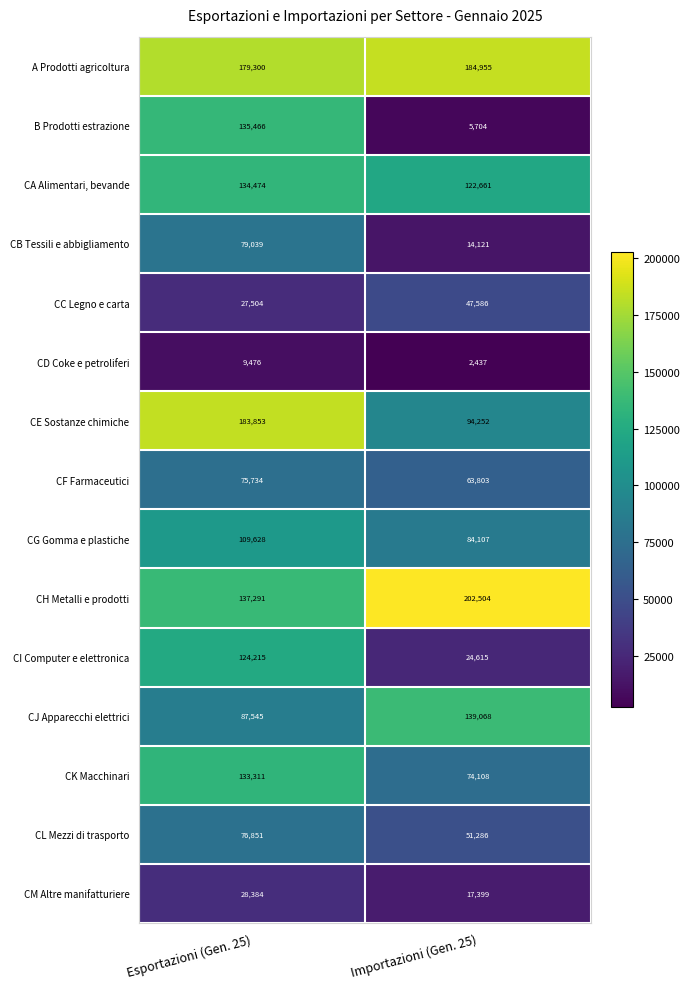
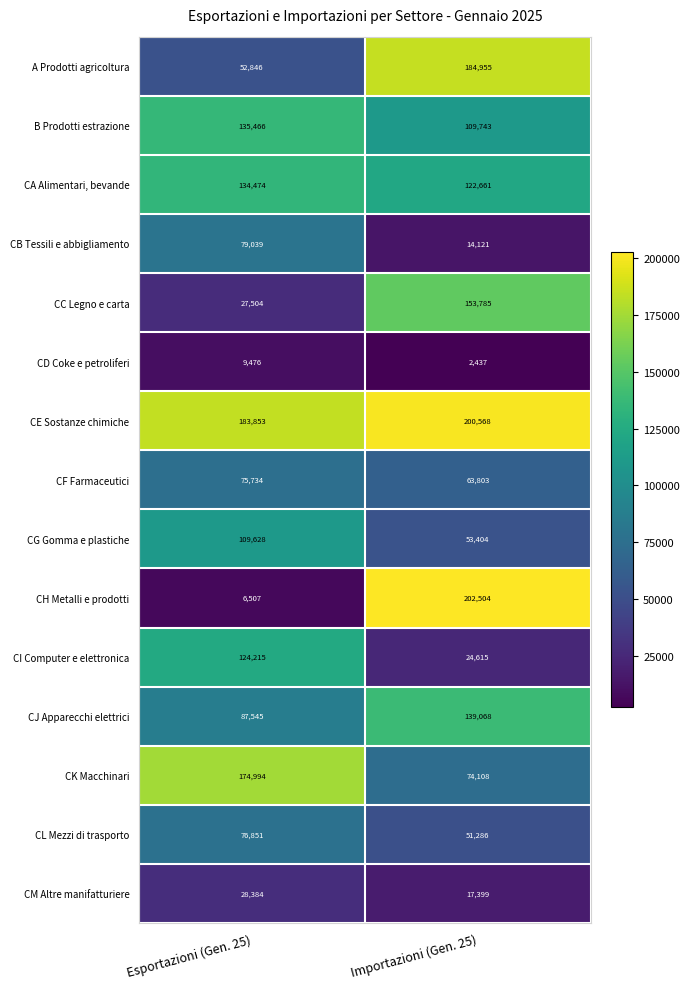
  {
    "A Prodotti agricoltura": {
-     "Esportazioni (Gen. 25)": "179,300",
+     "Esportazioni (Gen. 25)": "52,846",
      "Importazioni (Gen. 25)": "184,955"
    },
    "B Prodotti estrazione": {
      "Esportazioni (Gen. 25)": "135,466",
-     "Importazioni (Gen. 25)": "5,704"
+     "Importazioni (Gen. 25)": "109,743"
    },
    "CA Alimentari, bevande": {
      "Esportazioni (Gen. 25)": "134,474",
      "Importazioni (Gen. 25)": "122,661"
    },
    "CB Tessili e abbigliamento": {
      "Esportazioni (Gen. 25)": "79,039",
      "Importazioni (Gen. 25)": "14,121"
    },
    "CC Legno e carta": {
      "Esportazioni (Gen. 25)": "27,504",
-     "Importazioni (Gen. 25)": "47,586"
+     "Importazioni (Gen. 25)": "153,785"
    },
    "CD Coke e petroliferi": {
      "Esportazioni (Gen. 25)": "9,476",
      "Importazioni (Gen. 25)": "2,437"
    },
    "CE Sostanze chimiche": {
      "Esportazioni (Gen. 25)": "183,853",
-     "Importazioni (Gen. 25)": "94,252"
+     "Importazioni (Gen. 25)": "200,568"
    },
    "CF Farmaceutici": {
      "Esportazioni (Gen. 25)": "75,734",
      "Importazioni (Gen. 25)": "63,803"
    },
    "CG Gomma e plastiche": {
      "Esportazioni (Gen. 25)": "109,628",
-     "Importazioni (Gen. 25)": "84,107"
+     "Importazioni (Gen. 25)": "53,404"
    },
    "CH Metalli e prodotti": {
-     "Esportazioni (Gen. 25)": "137,291",
+     "Esportazioni (Gen. 25)": "6,507",
      "Importazioni (Gen. 25)": "202,504"
    },
    "CI Computer e elettronica": {
      "Esportazioni (Gen. 25)": "124,215",
      "Importazioni (Gen. 25)": "24,615"
    },
    "CJ Apparecchi elettrici": {
      "Esportazioni (Gen. 25)": "87,545",
      "Importazioni (Gen. 25)": "139,068"
    },
    "CK Macchinari": {
-     "Esportazioni (Gen. 25)": "133,311",
+     "Esportazioni (Gen. 25)": "174,994",
      "Importazioni (Gen. 25)": "74,108"
    },
    "CL Mezzi di trasporto": {
      "Esportazioni (Gen. 25)": "76,851",
      "Importazioni (Gen. 25)": "51,286"
    },
    "CM Altre manifatturiere": {
      "Esportazioni (Gen. 25)": "28,384",
      "Importazioni (Gen. 25)": "17,399"
    }
  }
